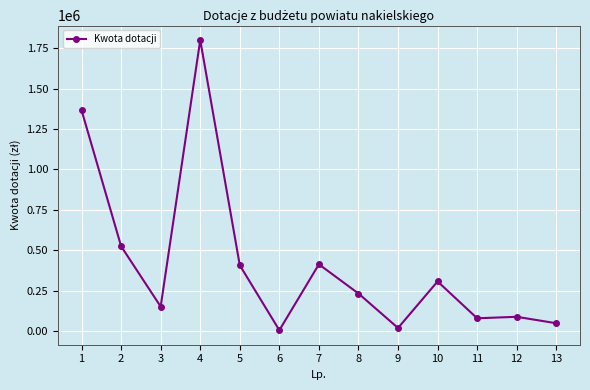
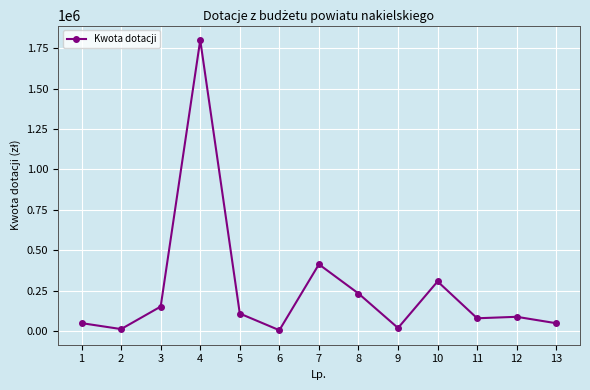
  {
-   "1": 1370000,
-   "2": 530000,
+   "1": 50000,
+   "2": 10000,
    "3": 150000,
    "4": 1800000,
-   "5": 410000,
+   "5": 110000,
    "6": 10000,
    "7": 410000,
    "8": 230000,
    "9": 20000,
    "10": 310000,
    "11": 80000,
    "12": 90000,
    "13": 50000
  }
